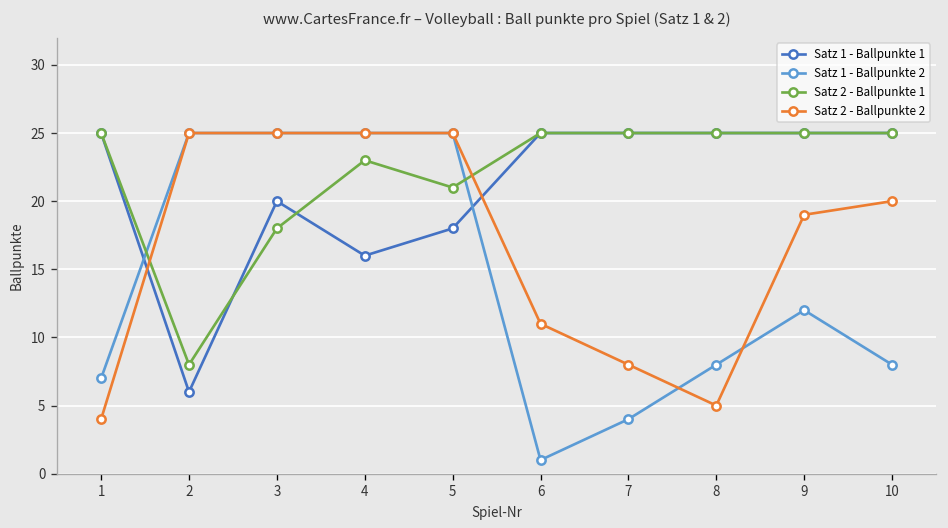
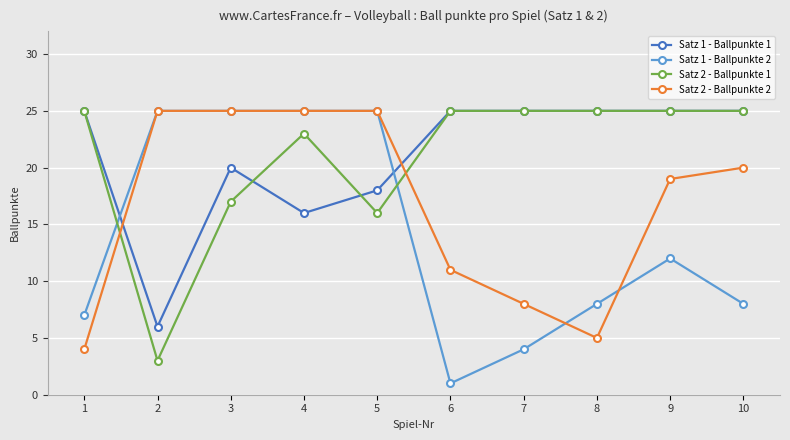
  {
    "Satz 2 - Ballpunkte 1": {
-     "2": 8,
-     "3": 18,
+     "2": 3,
+     "3": 17,
      "4": 23,
-     "5": 21
+     "5": 16
    },
    "Satz 2 - Ballpunkte 2": {
      "1": 4,
      "6": 11,
      "7": 8,
      "8": 5,
      "9": 19,
      "10": 20
    }
  }
